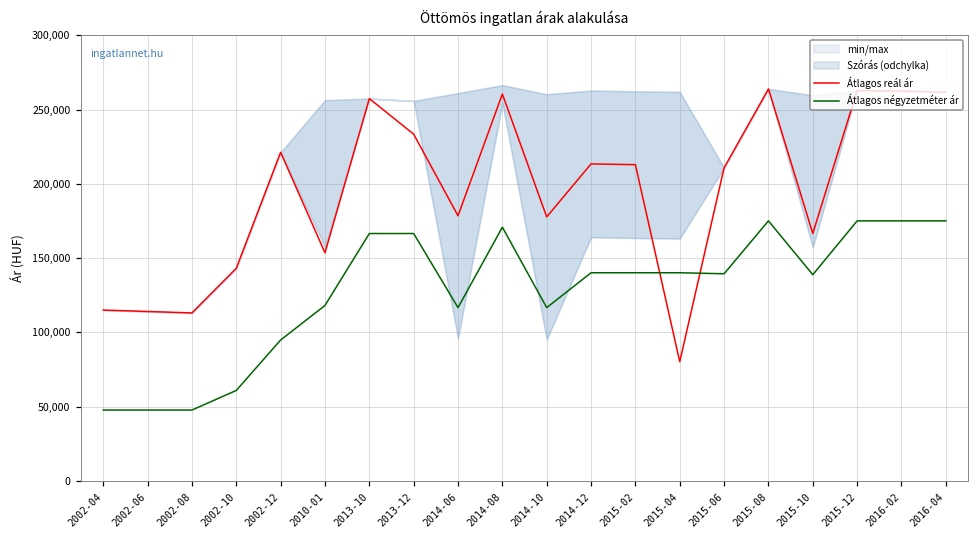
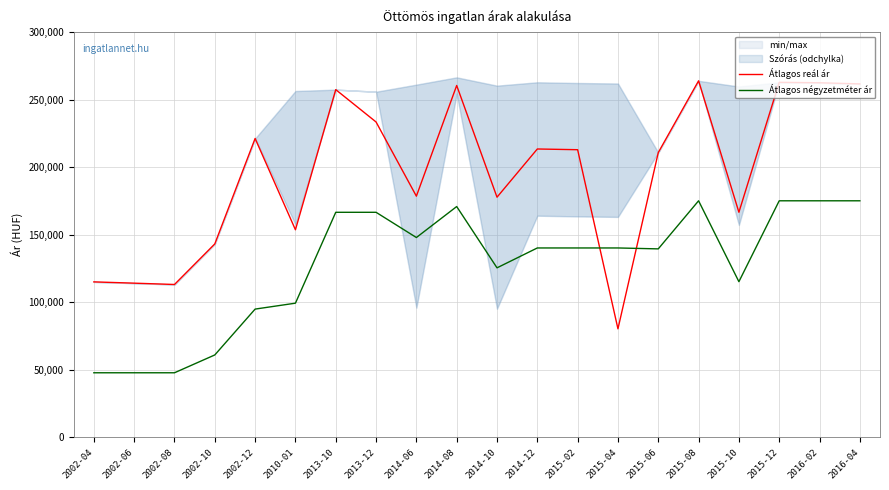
  {
    "Átlagos reál ár": {
      "2010-01": "154,000",
      "2013-12": "233,000",
      "2014-06": "179,000",
      "2014-08": "260,000",
      "2014-10": "178,000",
      "2014-12": "213,000",
      "2015-02": "213,000",
      "2015-04": "80,000",
      "2015-10": "167,000"
    },
    "Átlagos négyzetméter ár": {
      "2002-04": "48,000",
      "2002-06": "48,000",
      "2002-08": "48,000",
      "2002-10": "61,000",
      "2002-12": "95,000",
-     "2010-01": "118,000",
+     "2010-01": "99,000",
      "2013-10": "167,000",
      "2013-12": "167,000",
-     "2014-06": "117,000",
+     "2014-06": "148,000",
      "2014-08": "171,000",
-     "2014-10": "117,000",
+     "2014-10": "125,000",
      "2014-12": "140,000",
      "2015-02": "140,000",
      "2015-04": "140,000",
      "2015-06": "140,000",
      "2015-08": "175,000",
-     "2015-10": "139,000",
+     "2015-10": "115,000",
      "2015-12": "175,000",
      "2016-02": "175,000",
      "2016-04": "175,000"
    }
  }
